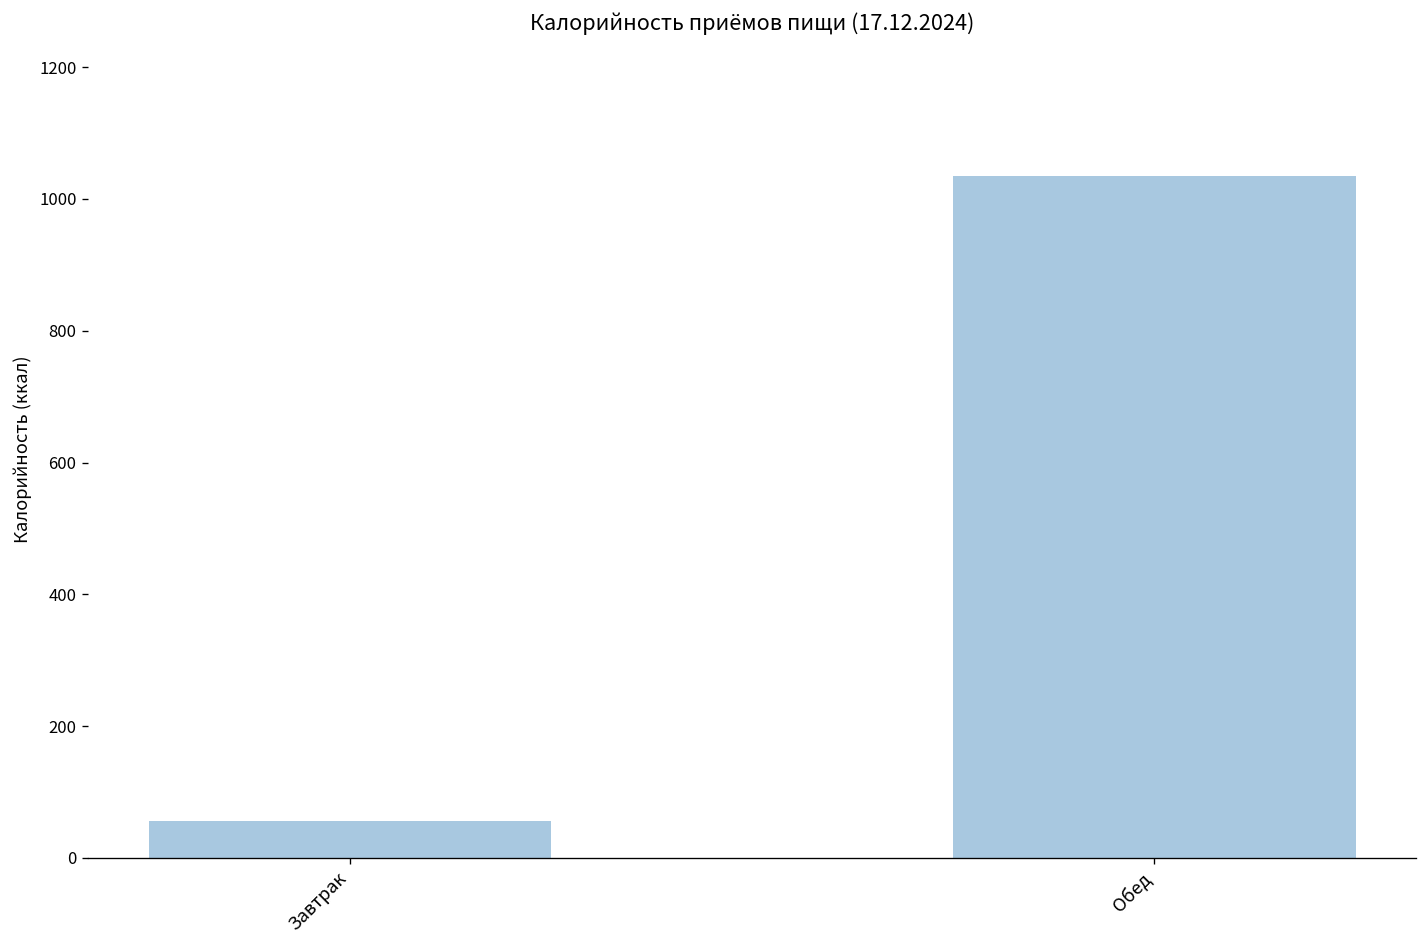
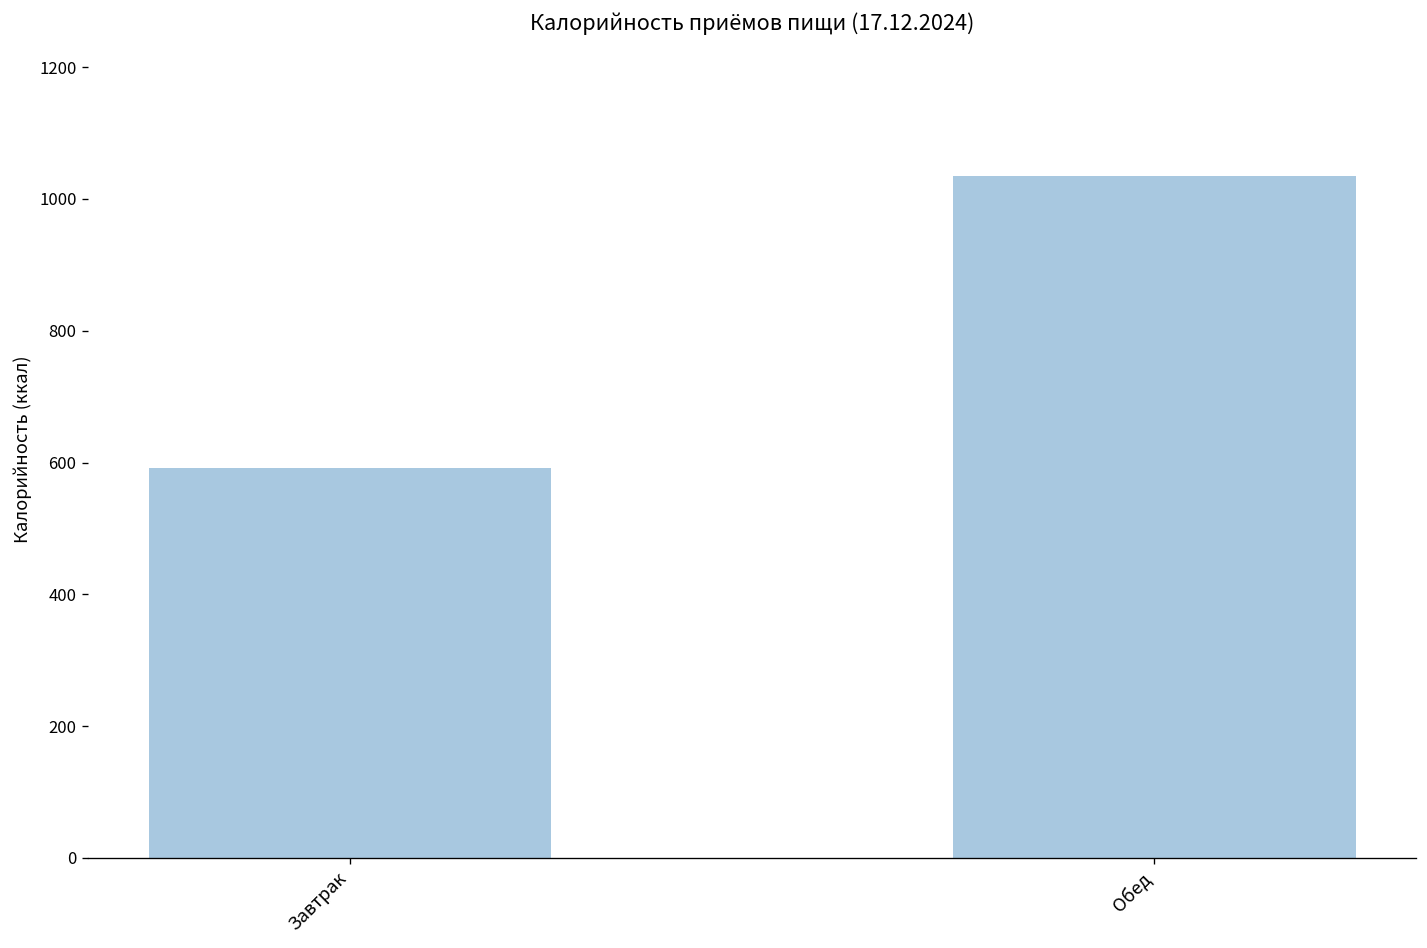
  {
-   "Завтрак": 60,
+   "Завтрак": 590,
    "Обед": 1030
  }
